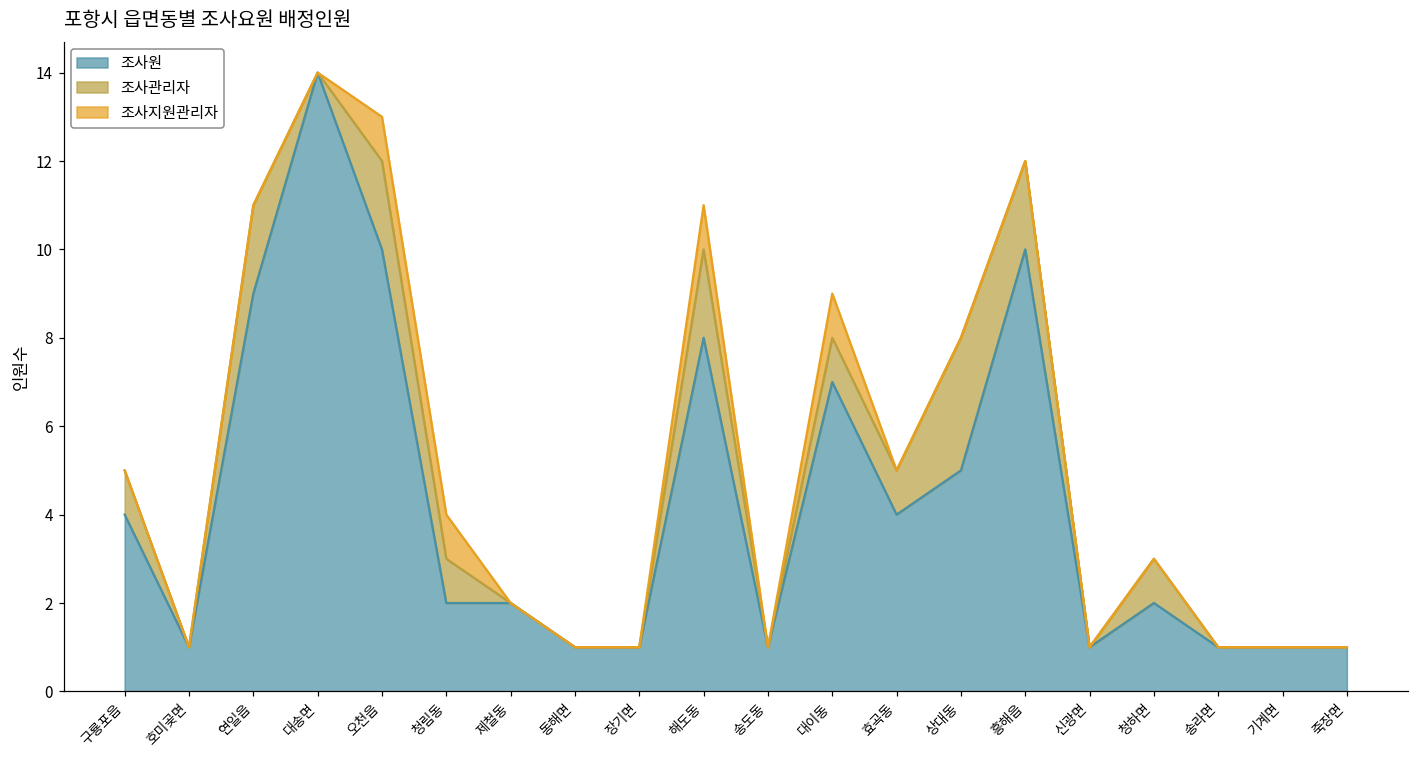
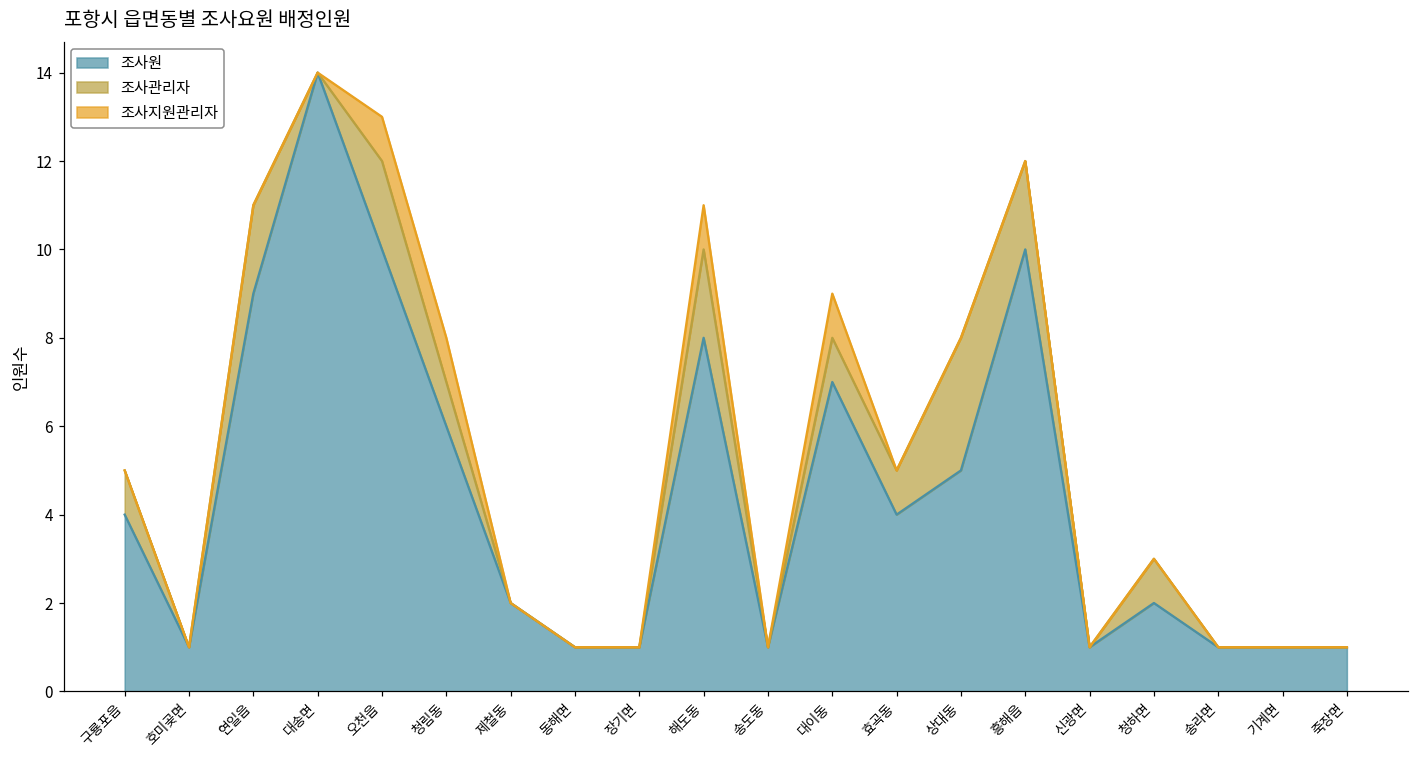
  {
    "조사원": {
      "구룡포읍": 4,
      "연일읍": 9,
      "오천읍": 10,
-     "청림동": 2,
+     "청림동": 6,
      "해도동": 8,
      "대이동": 7,
      "효곡동": 4,
      "상대동": 5,
      "흥해읍": 10,
      "청하면": 2
    }
  }
